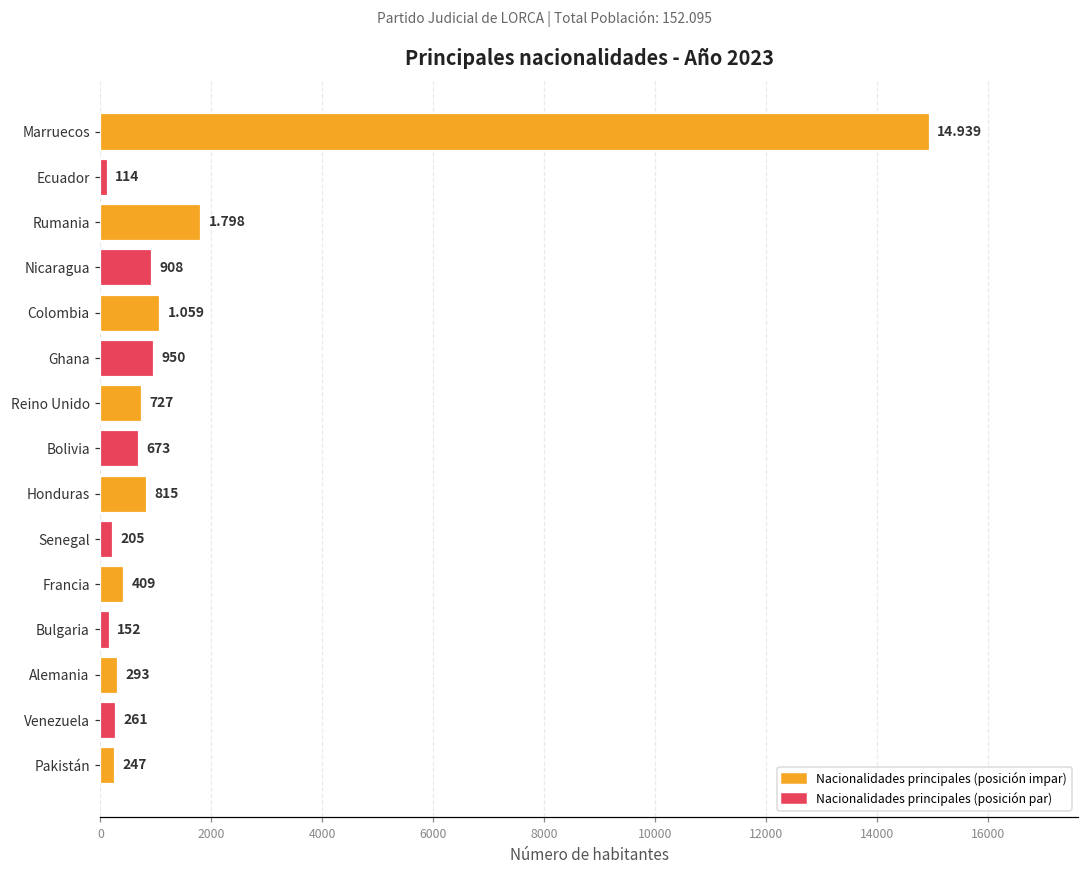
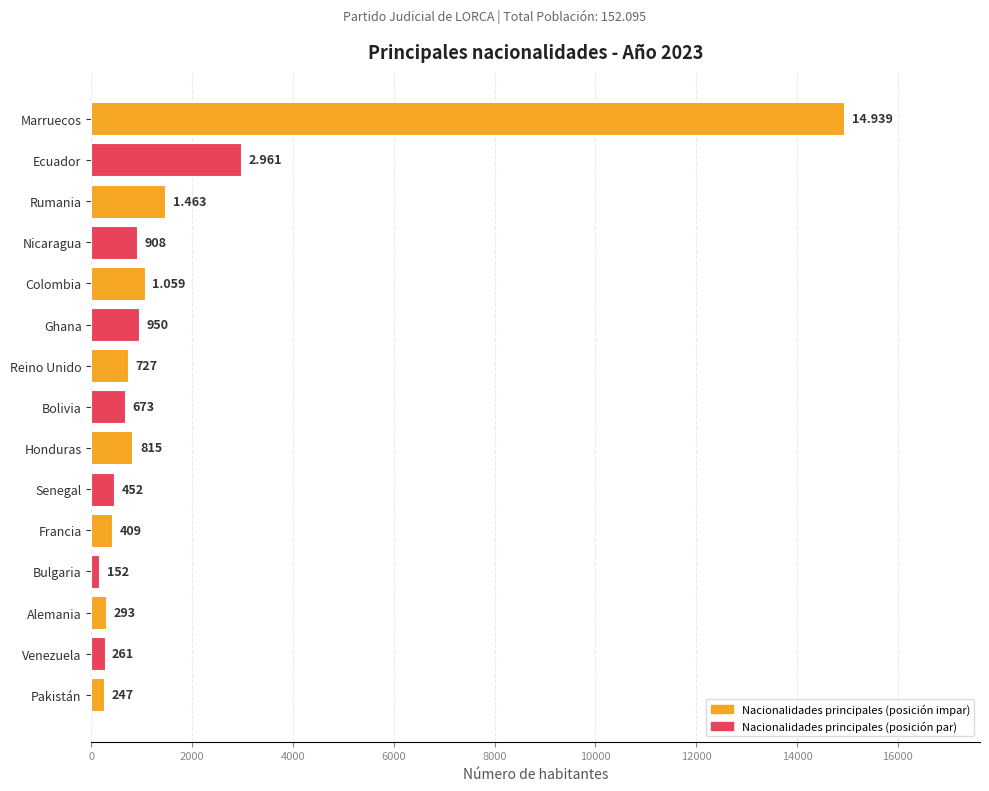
  {
-   "Ecuador": 114,
-   "Rumania": 1.798,
+   "Ecuador": 2.961,
+   "Rumania": 1.463,
    "Nicaragua": 908,
    "Ghana": 950,
    "Reino Unido": 727,
    "Bolivia": 673,
    "Honduras": 815,
-   "Senegal": 205,
+   "Senegal": 452,
    "Francia": 409,
    "Bulgaria": 152,
    "Alemania": 293,
    "Venezuela": 261,
    "Pakistán": 247
  }
